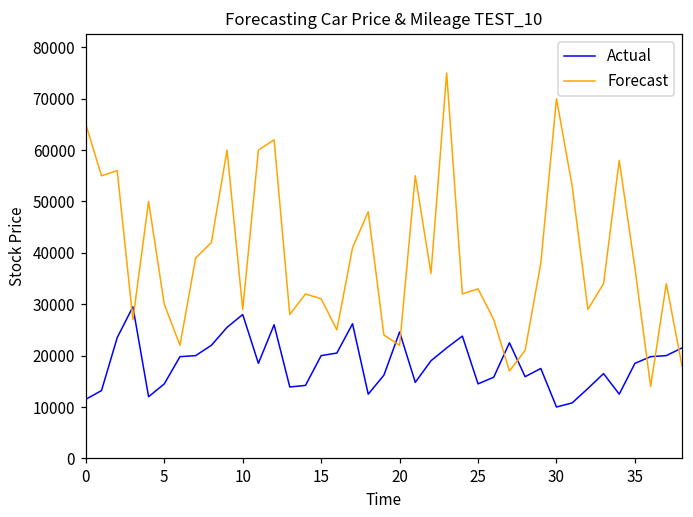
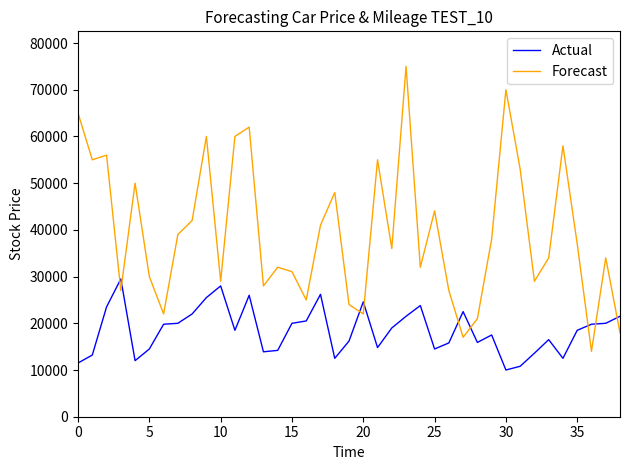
  {
    "Actual": {
      "0": 12000,
      "5": 15000,
      "10": 28000,
      "15": 20000,
      "20": 25000,
      "25": 15000,
      "30": 10000,
      "35": 19000
    },
    "Forecast": {
      "0": 65000,
      "5": 30000,
      "10": 29000,
      "15": 31000,
      "20": 22000,
-     "25": 33000,
+     "25": 44000,
      "30": 70000,
      "35": 37000
    }
  }
